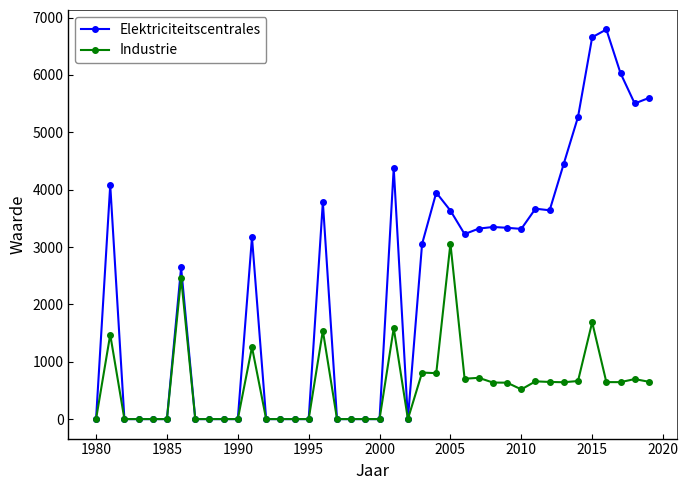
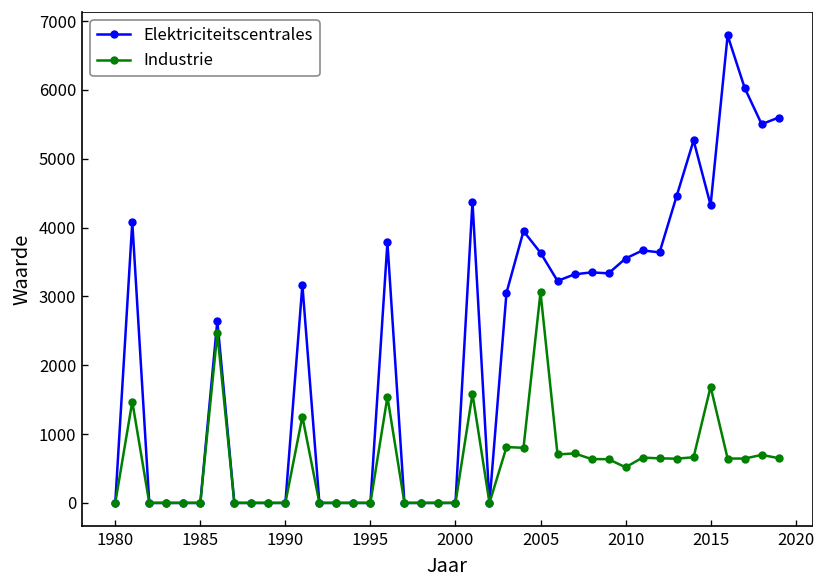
  {
    "Elektriciteitscentrales": {
      "2005": 3600,
-     "2010": 3300,
-     "2015": 6700
+     "2010": 3600,
+     "2015": 4300
    },
    "Industrie": {
      "2005": 3100,
      "2010": 500,
      "2015": 1700
    }
  }
